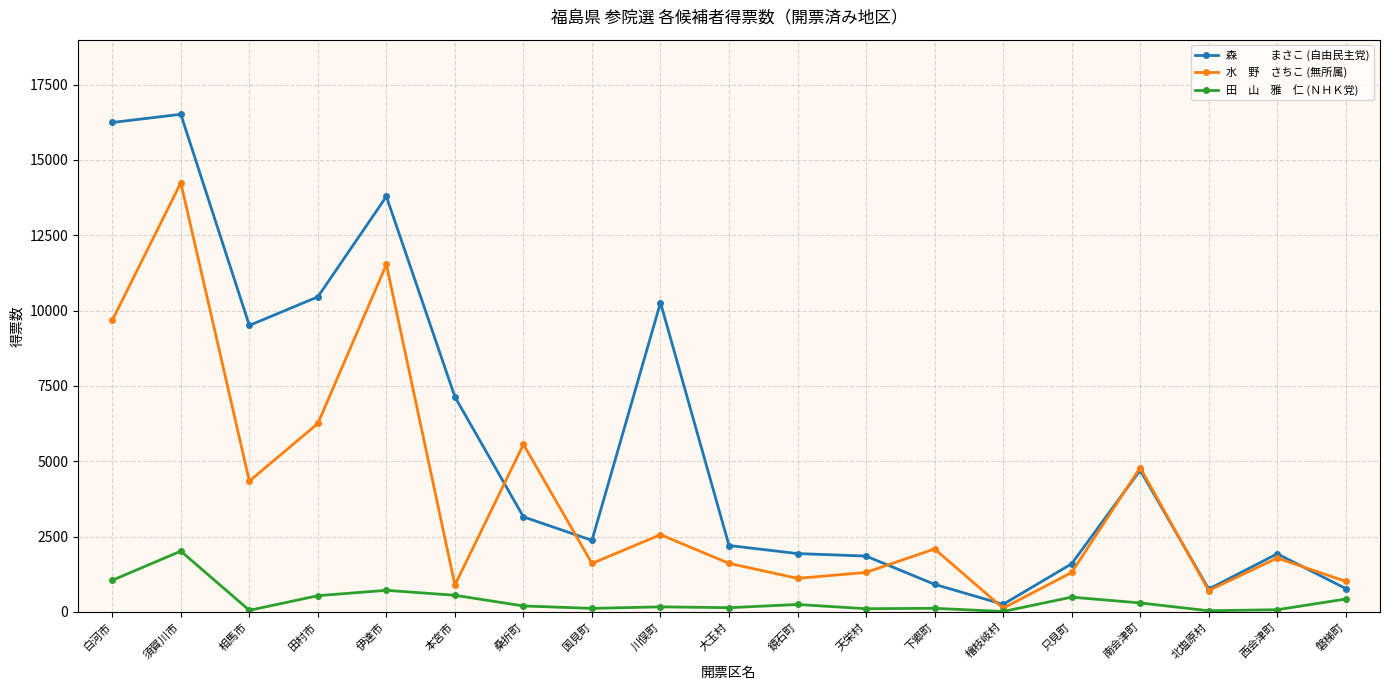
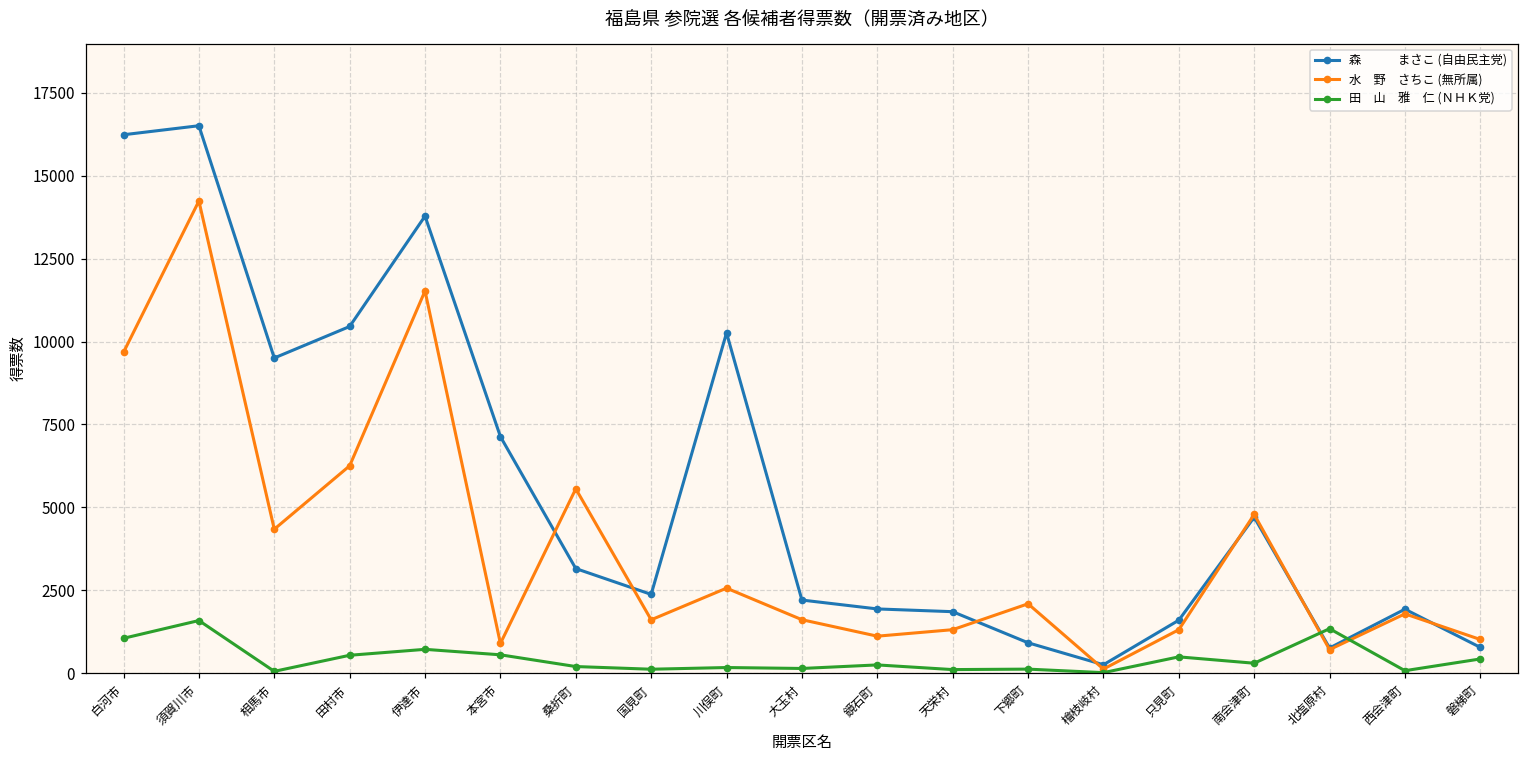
  {
    "森 まさこ (自由民主党)": {
      "白河市": 16200,
      "須賀川市": 16500,
      "相馬市": 9500,
      "田村市": 10500,
      "伊達市": 13800,
      "本宮市": 7100,
      "桑折町": 3200,
      "国見町": 2400,
      "川俣町": 10300,
      "大玉村": 2200,
      "鏡石町": 1900,
      "天栄村": 1900,
      "下郷町": 900,
      "檜枝岐村": 300,
      "只見町": 1600,
      "西会津町": 1900,
      "磐梯町": 800
    },
    "水 野 さちこ (無所属)": {
      "白河市": 9700,
      "須賀川市": 14200,
      "相馬市": 4300,
      "田村市": 6300,
      "伊達市": 11500,
      "本宮市": 900,
      "桑折町": 5600,
      "国見町": 1600,
      "川俣町": 2600,
      "大玉村": 1600,
      "鏡石町": 1100,
      "天栄村": 1300,
      "下郷町": 2100,
      "檜枝岐村": 100,
      "只見町": 1300,
      "西会津町": 1800,
      "磐梯町": 1000
    },
    "田 山 雅 仁 (ＮＨＫ党)": {
      "白河市": 1000,
-     "須賀川市": 2000,
+     "須賀川市": 1600,
      "相馬市": 100,
      "田村市": 500,
      "伊達市": 700,
      "本宮市": 600,
      "桑折町": 200,
      "国見町": 100,
      "川俣町": 200,
      "大玉村": 100,
      "鏡石町": 200,
      "天栄村": 100,
      "下郷町": 100,
      "檜枝岐村": 0,
      "只見町": 500,
      "南会津町": 300,
-     "北塩原村": 0,
+     "北塩原村": 1300,
      "西会津町": 100,
      "磐梯町": 400
    }
  }
